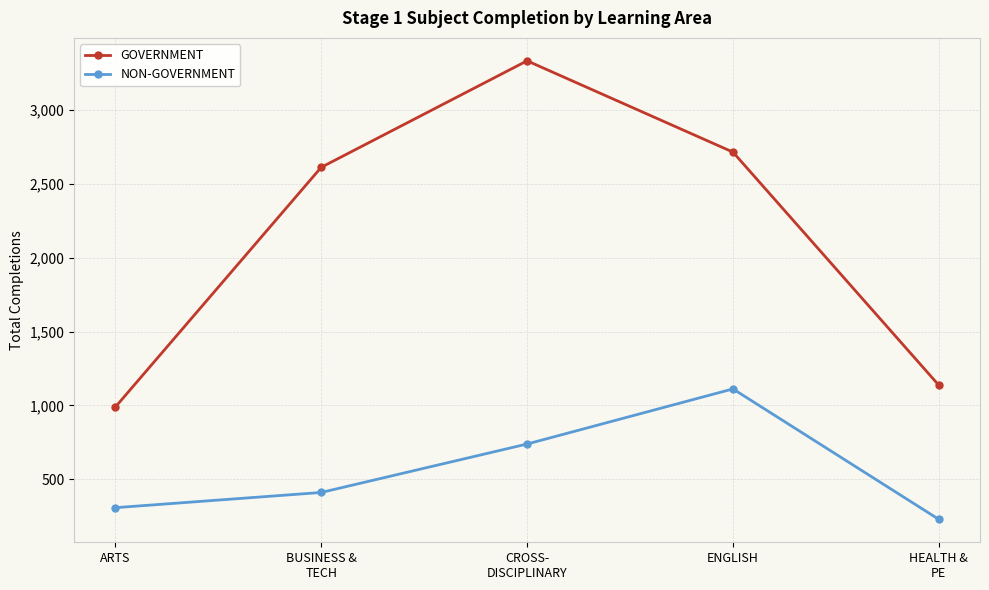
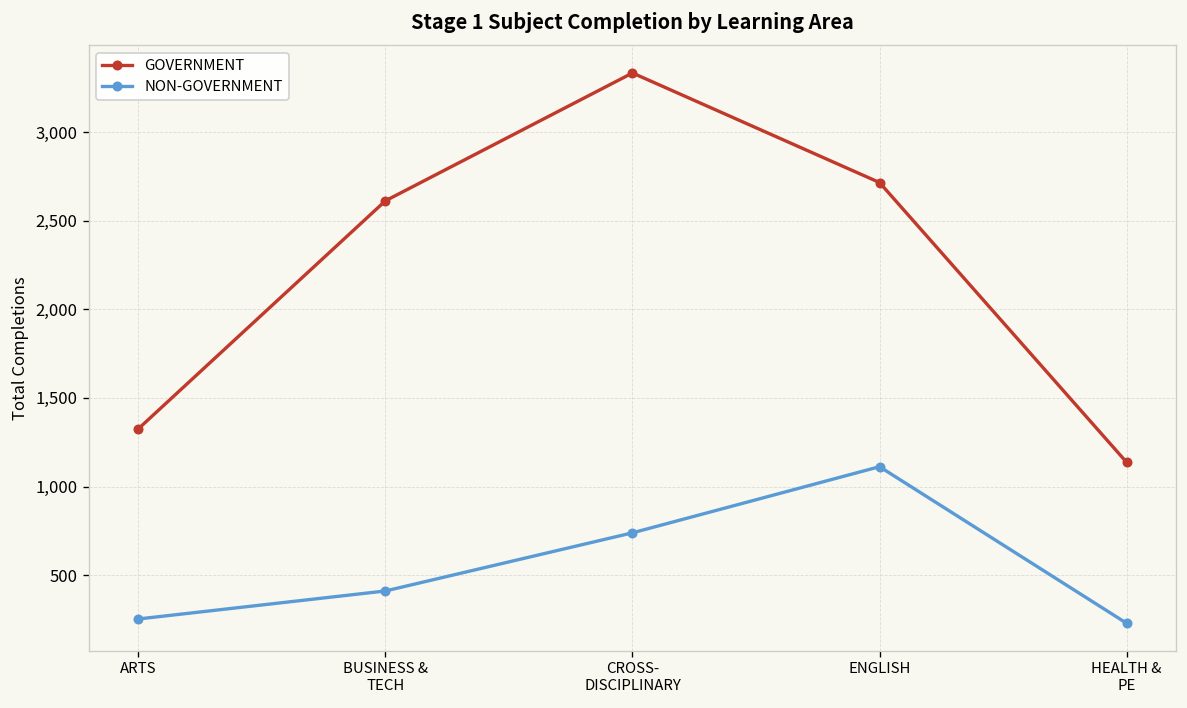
  {
    "GOVERNMENT": {
-     "ARTS": "990",
+     "ARTS": "1,330",
      "BUSINESS & TECH": "2,610",
      "CROSS- DISCIPLINARY": "3,330",
      "ENGLISH": "2,720",
      "HEALTH & PE": "1,140"
    },
    "NON-GOVERNMENT": {
-     "ARTS": "310",
+     "ARTS": "250",
      "BUSINESS & TECH": "410",
      "CROSS- DISCIPLINARY": "740",
      "ENGLISH": "1,110",
      "HEALTH & PE": "230"
    }
  }
